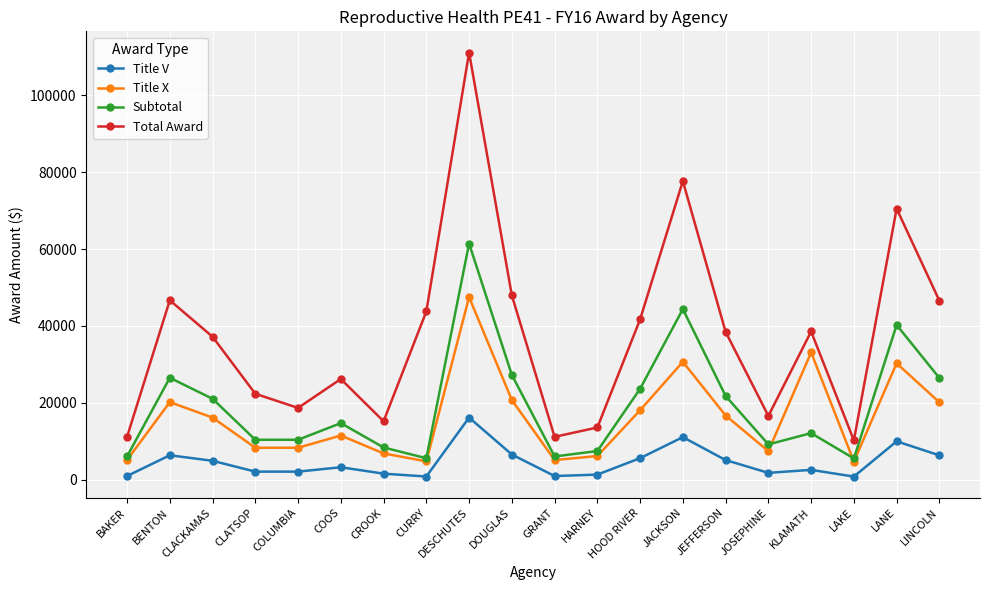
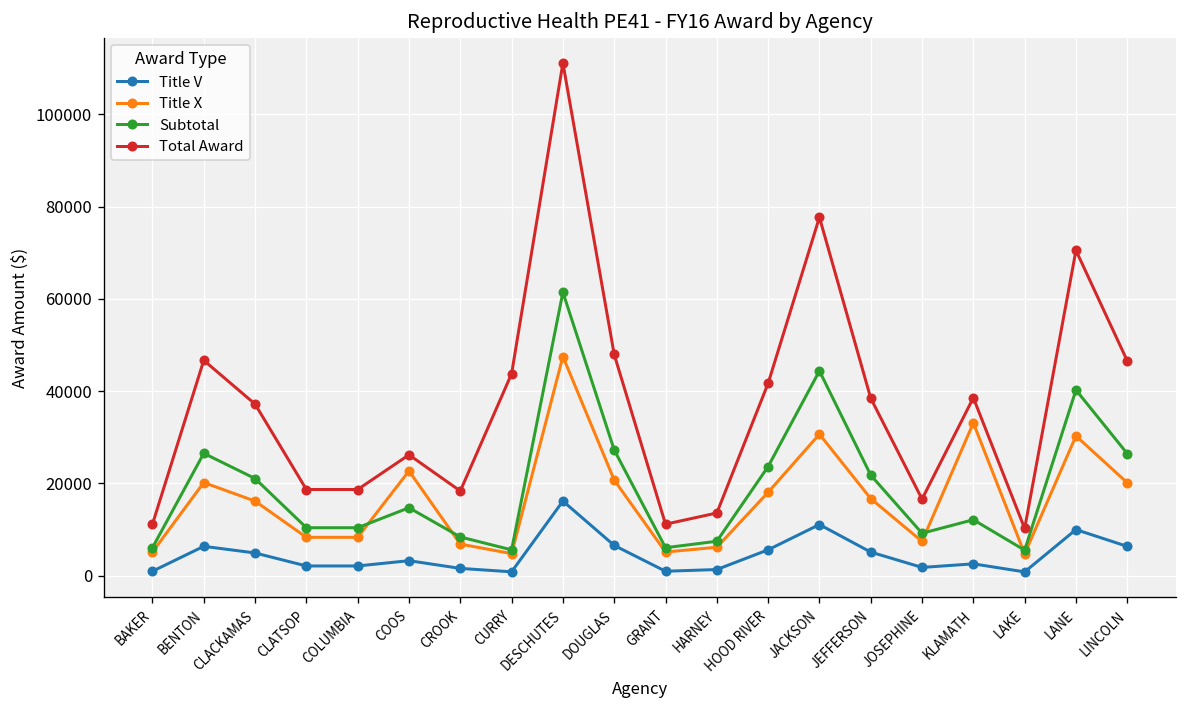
  {
    "Title V": {
      "BAKER": 1000,
      "BENTON": 6000,
      "CLACKAMAS": 5000,
      "CLATSOP": 2000,
      "COLUMBIA": 2000,
      "COOS": 3000,
      "CROOK": 2000,
      "CURRY": 1000,
      "DESCHUTES": 16000,
      "DOUGLAS": 7000,
      "GRANT": 1000,
      "HARNEY": 1000,
      "HOOD RIVER": 6000,
      "JACKSON": 11000,
      "JEFFERSON": 5000,
      "JOSEPHINE": 2000,
      "KLAMATH": 3000,
      "LAKE": 1000,
      "LANE": 10000,
      "LINCOLN": 6000
    },
    "Title X": {
      "BAKER": 5000,
      "BENTON": 20000,
      "CLACKAMAS": 16000,
      "CLATSOP": 8000,
      "COLUMBIA": 8000,
-     "COOS": 11000,
+     "COOS": 23000,
      "CROOK": 7000,
      "CURRY": 5000,
      "DESCHUTES": 47000,
      "DOUGLAS": 21000,
      "GRANT": 5000,
      "HARNEY": 6000,
      "HOOD RIVER": 18000,
      "JACKSON": 31000,
      "JEFFERSON": 17000,
      "JOSEPHINE": 7000,
      "KLAMATH": 33000,
      "LAKE": 5000,
      "LANE": 30000,
      "LINCOLN": 20000
    },
    "Subtotal": {
      "BAKER": 6000,
      "BENTON": 27000,
      "CLACKAMAS": 21000,
      "CLATSOP": 10000,
      "COLUMBIA": 10000,
      "COOS": 15000,
      "CROOK": 8000,
      "CURRY": 6000,
      "DESCHUTES": 61000,
      "DOUGLAS": 27000,
      "GRANT": 6000,
      "HARNEY": 7000,
      "HOOD RIVER": 24000,
      "JACKSON": 44000,
      "JEFFERSON": 22000,
      "JOSEPHINE": 9000,
      "KLAMATH": 12000,
      "LAKE": 6000,
      "LANE": 40000,
      "LINCOLN": 26000
    },
    "Total Award": {
      "BAKER": 11000,
      "BENTON": 47000,
      "CLACKAMAS": 37000,
-     "CLATSOP": 22000,
+     "CLATSOP": 19000,
      "COLUMBIA": 19000,
      "COOS": 26000,
-     "CROOK": 15000,
+     "CROOK": 18000,
      "CURRY": 44000,
      "DESCHUTES": 111000,
      "DOUGLAS": 48000,
      "GRANT": 11000,
      "HARNEY": 14000,
      "HOOD RIVER": 42000,
      "JACKSON": 78000,
      "JEFFERSON": 38000,
      "JOSEPHINE": 17000,
      "KLAMATH": 39000,
      "LAKE": 10000,
      "LANE": 71000,
      "LINCOLN": 47000
    }
  }
